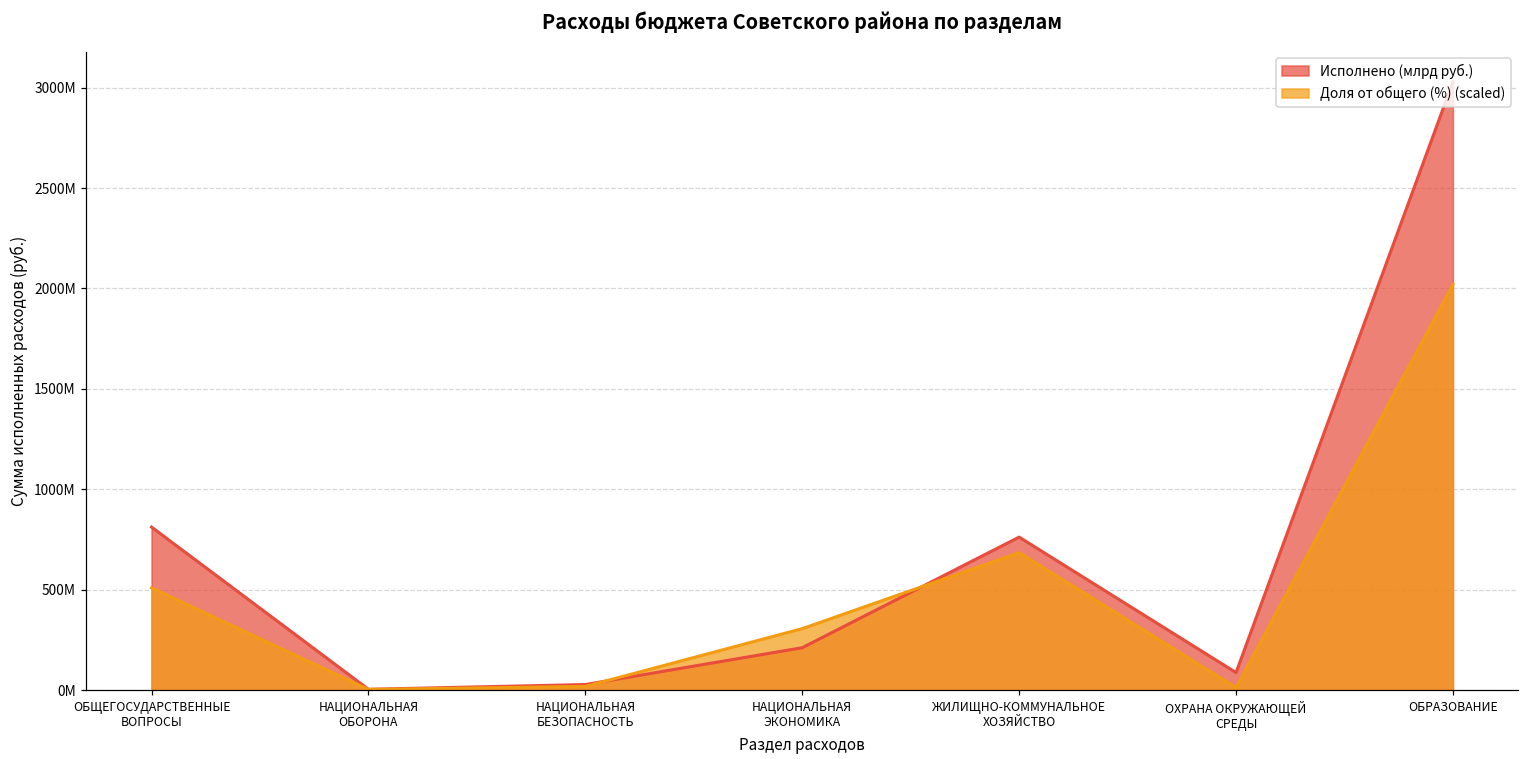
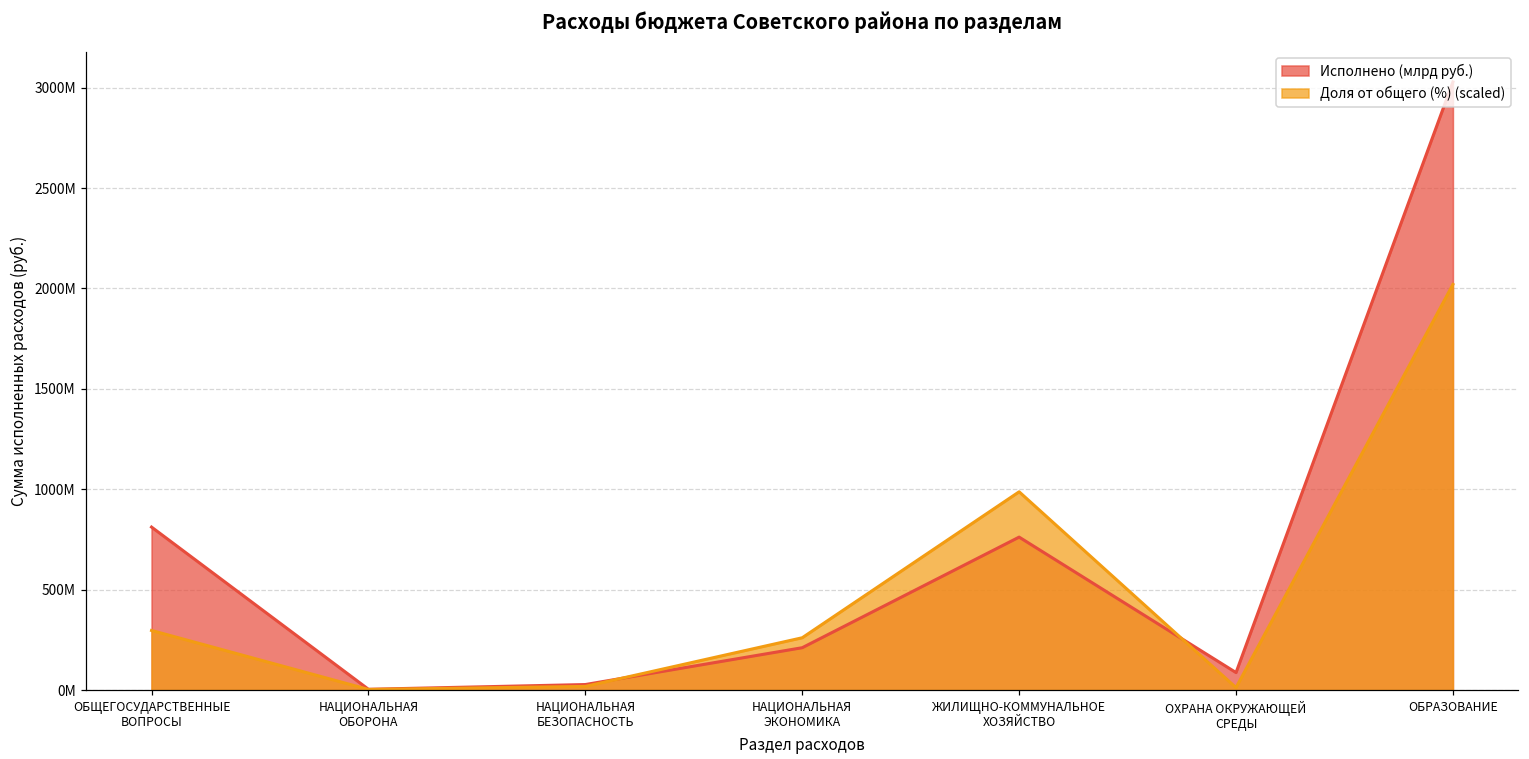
  {
    "Исполнено (млрд руб.)": {
      "ОБЩЕГОСУДАРСТВЕННЫЕ ВОПРОСЫ": 810000000,
      "НАЦИОНАЛЬНАЯ ЭКОНОМИКА": 210000000,
      "ЖИЛИЩНО-КОММУНАЛЬНОЕ ХОЗЯЙСТВО": 760000000,
      "ОХРАНА ОКРУЖАЮЩЕЙ СРЕДЫ": 90000000
    },
    "Доля от общего (%) (scaled)": {
-     "ОБЩЕГОСУДАРСТВЕННЫЕ ВОПРОСЫ": 510000000,
-     "НАЦИОНАЛЬНАЯ ЭКОНОМИКА": 310000000,
-     "ЖИЛИЩНО-КОММУНАЛЬНОЕ ХОЗЯЙСТВО": 680000000,
+     "ОБЩЕГОСУДАРСТВЕННЫЕ ВОПРОСЫ": 300000000,
+     "НАЦИОНАЛЬНАЯ ЭКОНОМИКА": 260000000,
+     "ЖИЛИЩНО-КОММУНАЛЬНОЕ ХОЗЯЙСТВО": 990000000,
      "ОХРАНА ОКРУЖАЮЩЕЙ СРЕДЫ": 10000000,
      "ОБРАЗОВАНИЕ": 2020000000
    }
  }
